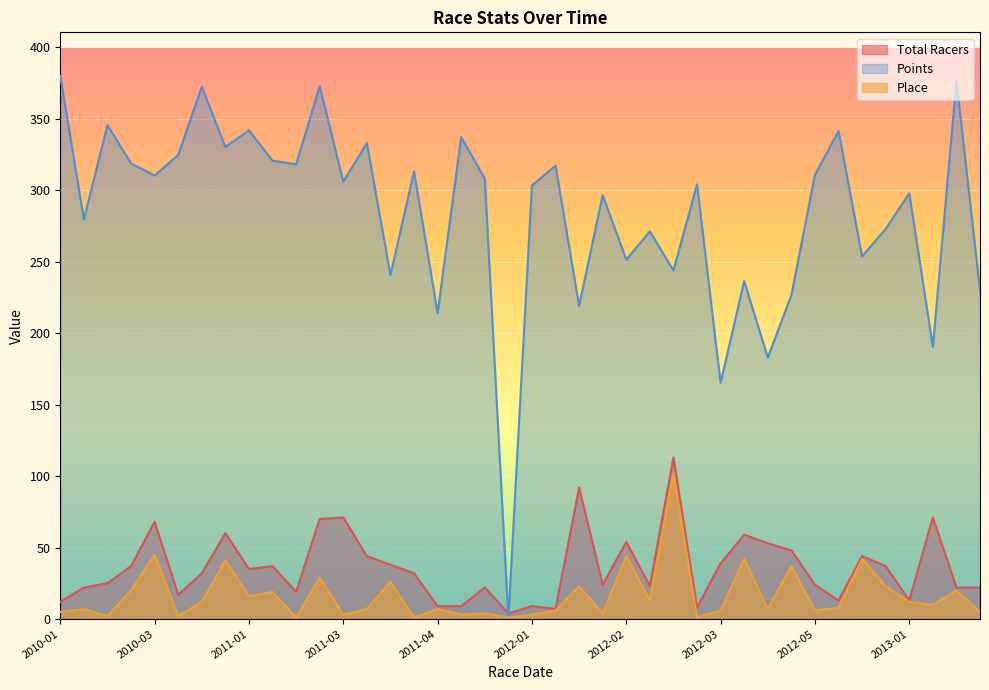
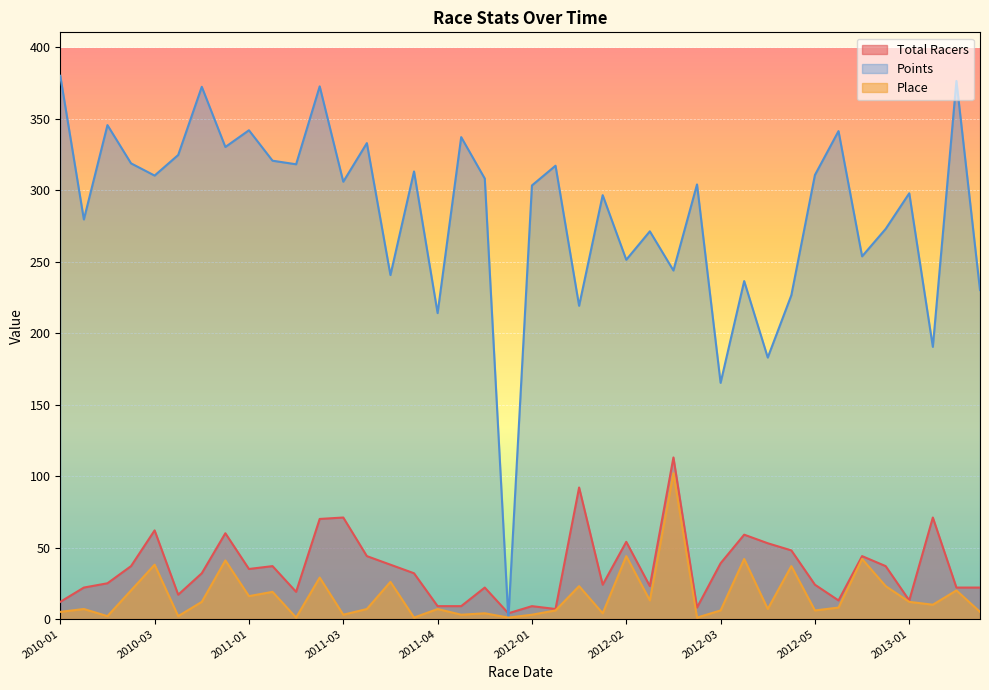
  {
    "Total Racers": {
-     "2010-03": 68,
+     "2010-03": 62,
      "2011-01": 35
    },
    "Points": {
      "2010-03": 310,
      "2011-01": 342
    },
    "Place": {
-     "2010-03": 45,
+     "2010-03": 38,
      "2011-01": 16
    }
  }
